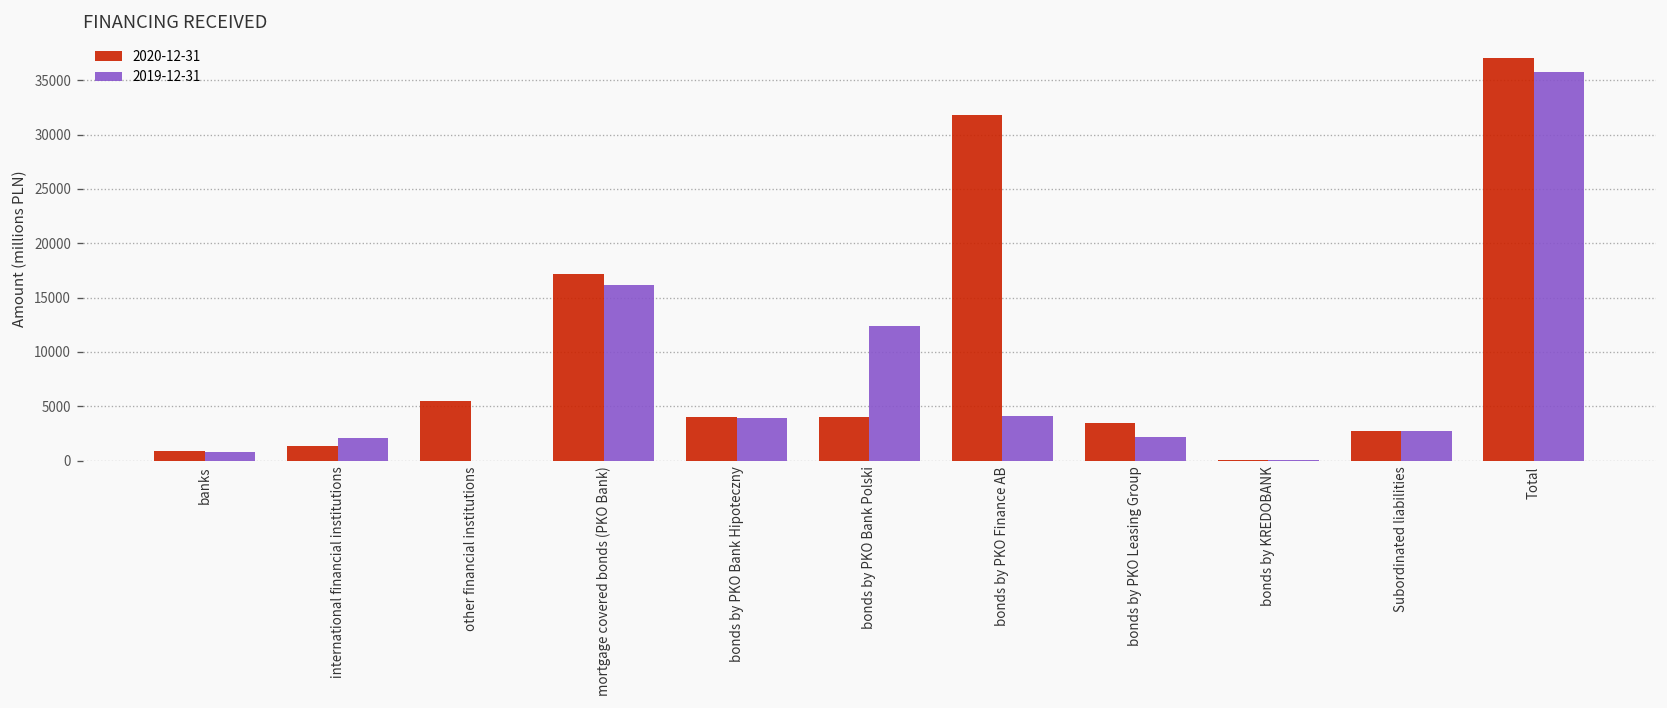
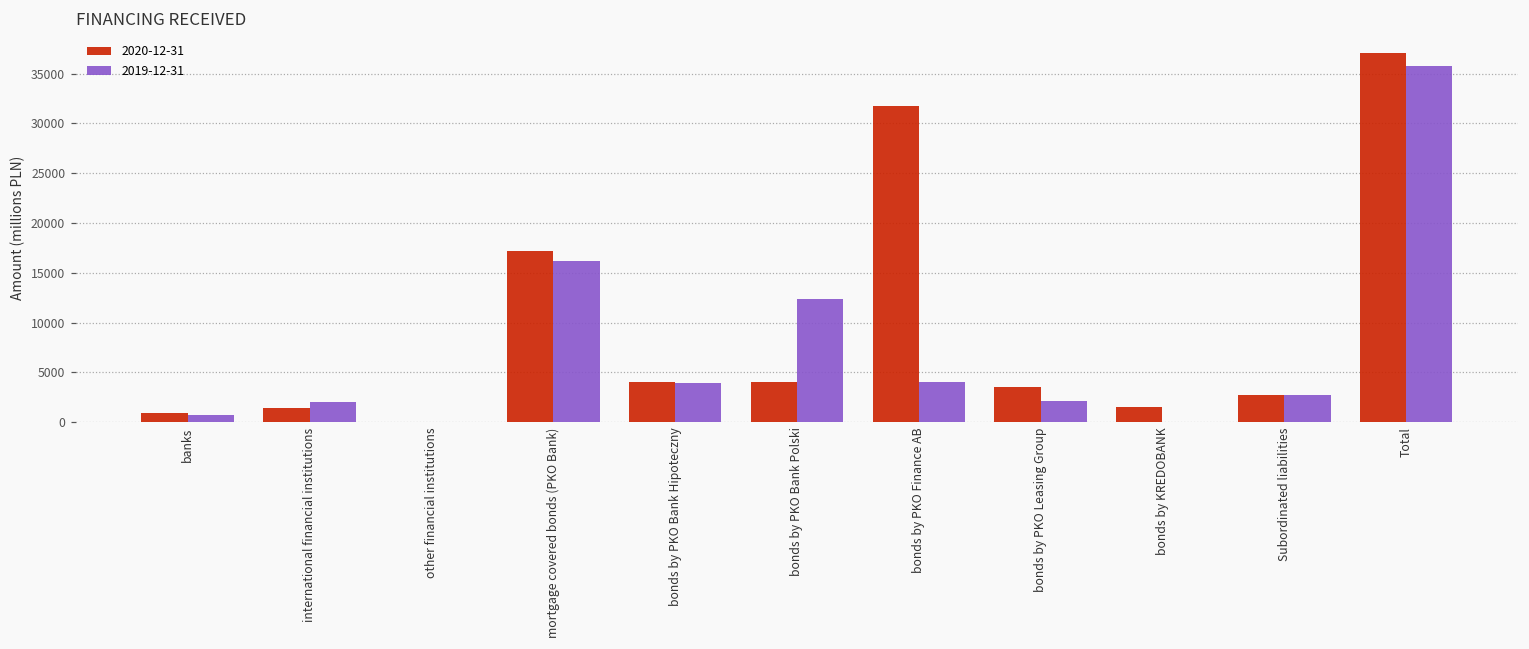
  {
    "2020-12-31": {
      "banks": 1000,
      "international financial institutions": 1000,
-     "other financial institutions": 5000,
+     "other financial institutions": 0,
      "mortgage covered bonds (PKO Bank)": 17000,
      "bonds by PKO Bank Hipoteczny": 4000,
      "bonds by PKO Bank Polski": 4000,
      "bonds by PKO Finance AB": 32000,
      "bonds by PKO Leasing Group": 3000,
-     "bonds by KREDOBANK": 0,
+     "bonds by KREDOBANK": 1000,
      "Subordinated liabilities": 3000,
      "Total": 37000
    },
    "2019-12-31": {
      "banks": 1000,
      "international financial institutions": 2000,
      "other financial institutions": 0,
      "mortgage covered bonds (PKO Bank)": 16000,
      "bonds by PKO Bank Hipoteczny": 4000,
      "bonds by PKO Bank Polski": 12000,
      "bonds by PKO Finance AB": 4000,
      "bonds by PKO Leasing Group": 2000,
      "Subordinated liabilities": 3000,
      "Total": 36000
    }
  }
